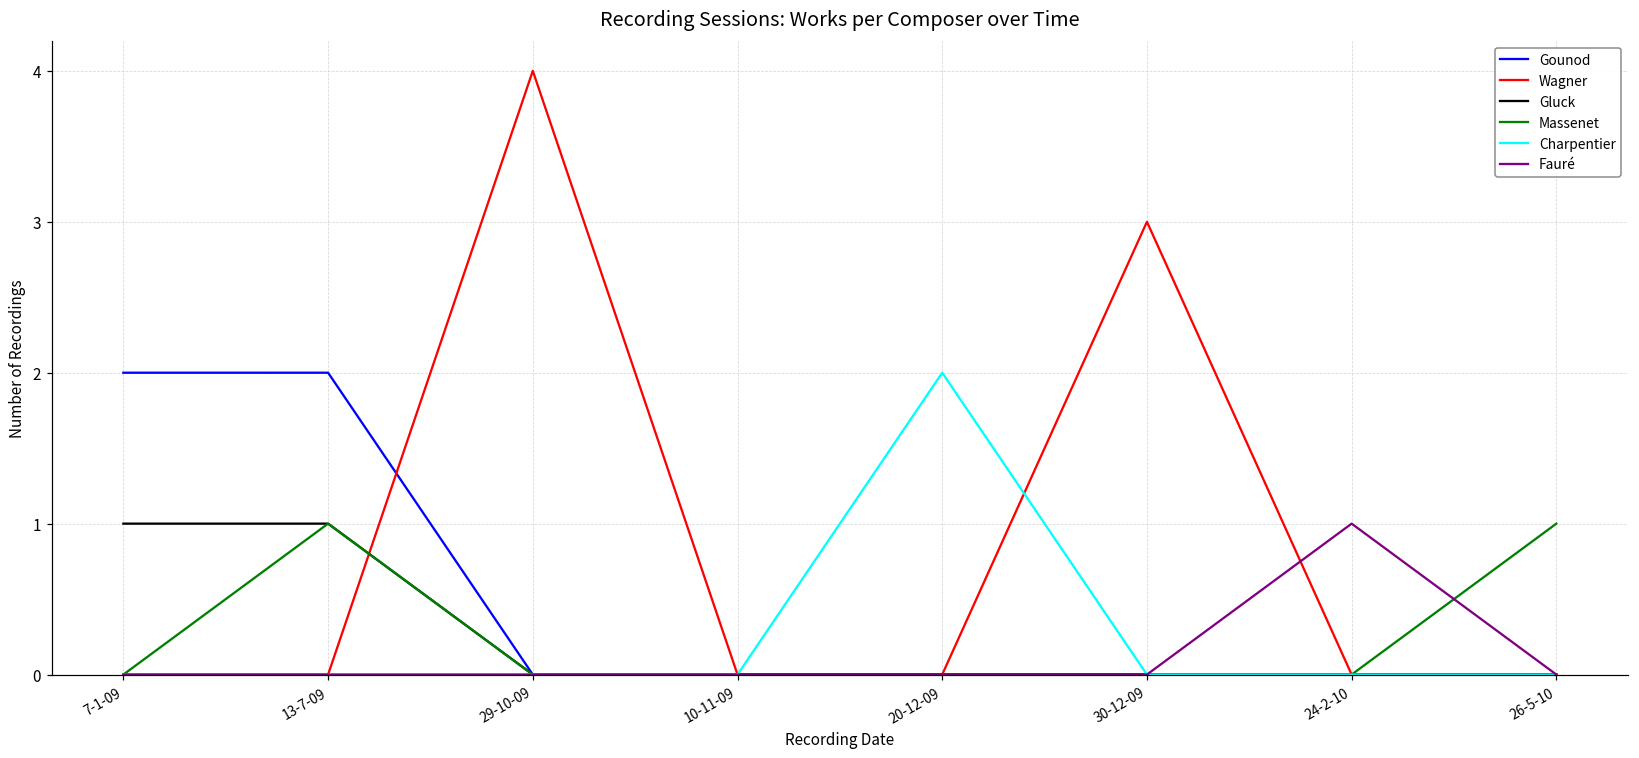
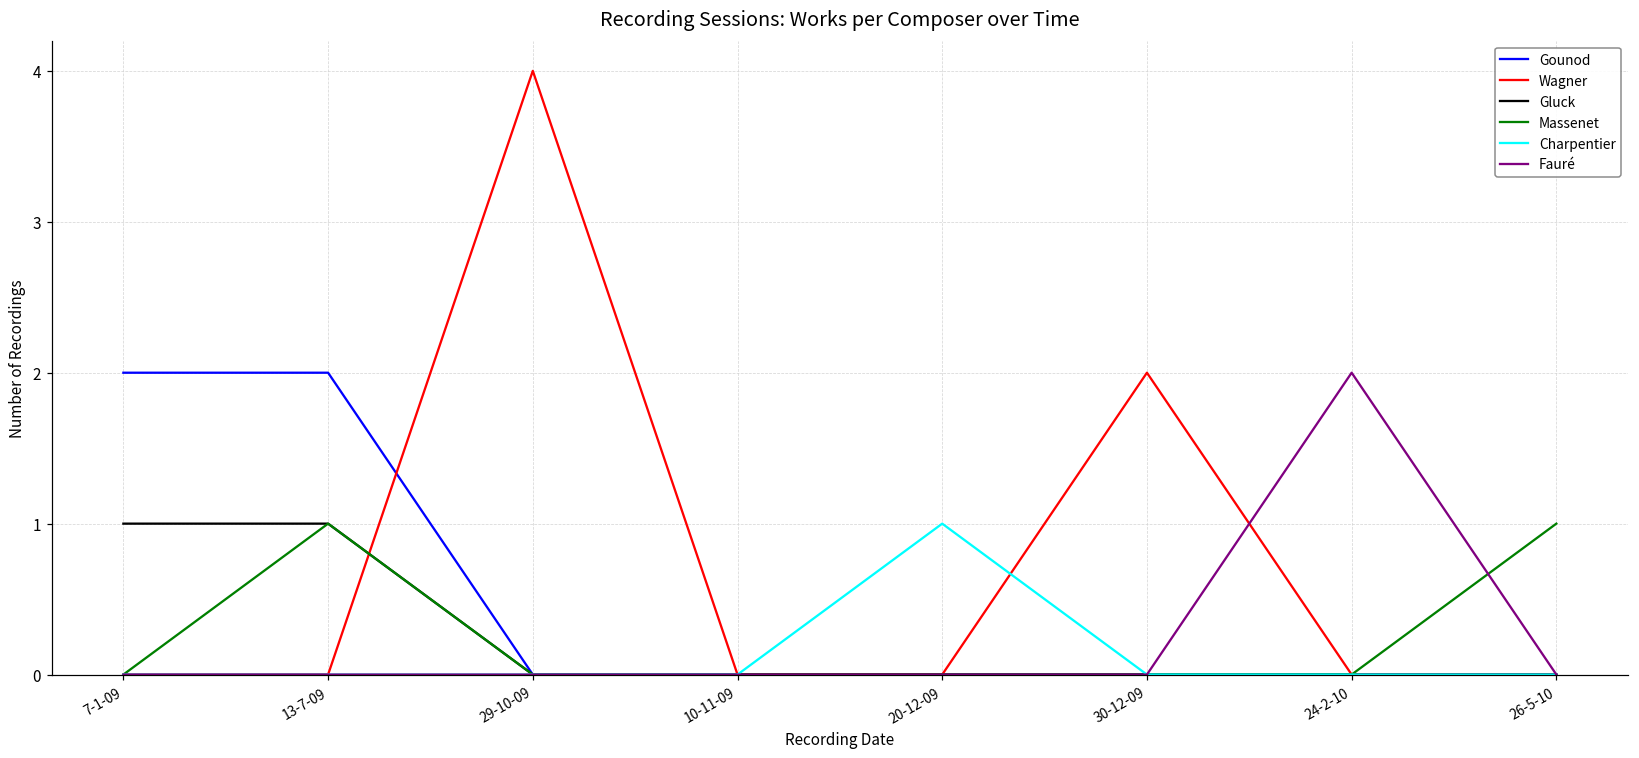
  {
    "Gounod": {
      "7-1-09": 2,
      "13-7-09": 2
    },
    "Wagner": {
      "29-10-09": 4,
-     "30-12-09": 3
+     "30-12-09": 2
    },
    "Gluck": {
      "7-1-09": 1
    },
    "Massenet": {
      "26-5-10": 1
    },
    "Charpentier": {
-     "20-12-09": 2
+     "20-12-09": 1
    },
    "Fauré": {
-     "24-2-10": 1
+     "24-2-10": 2
    }
  }
